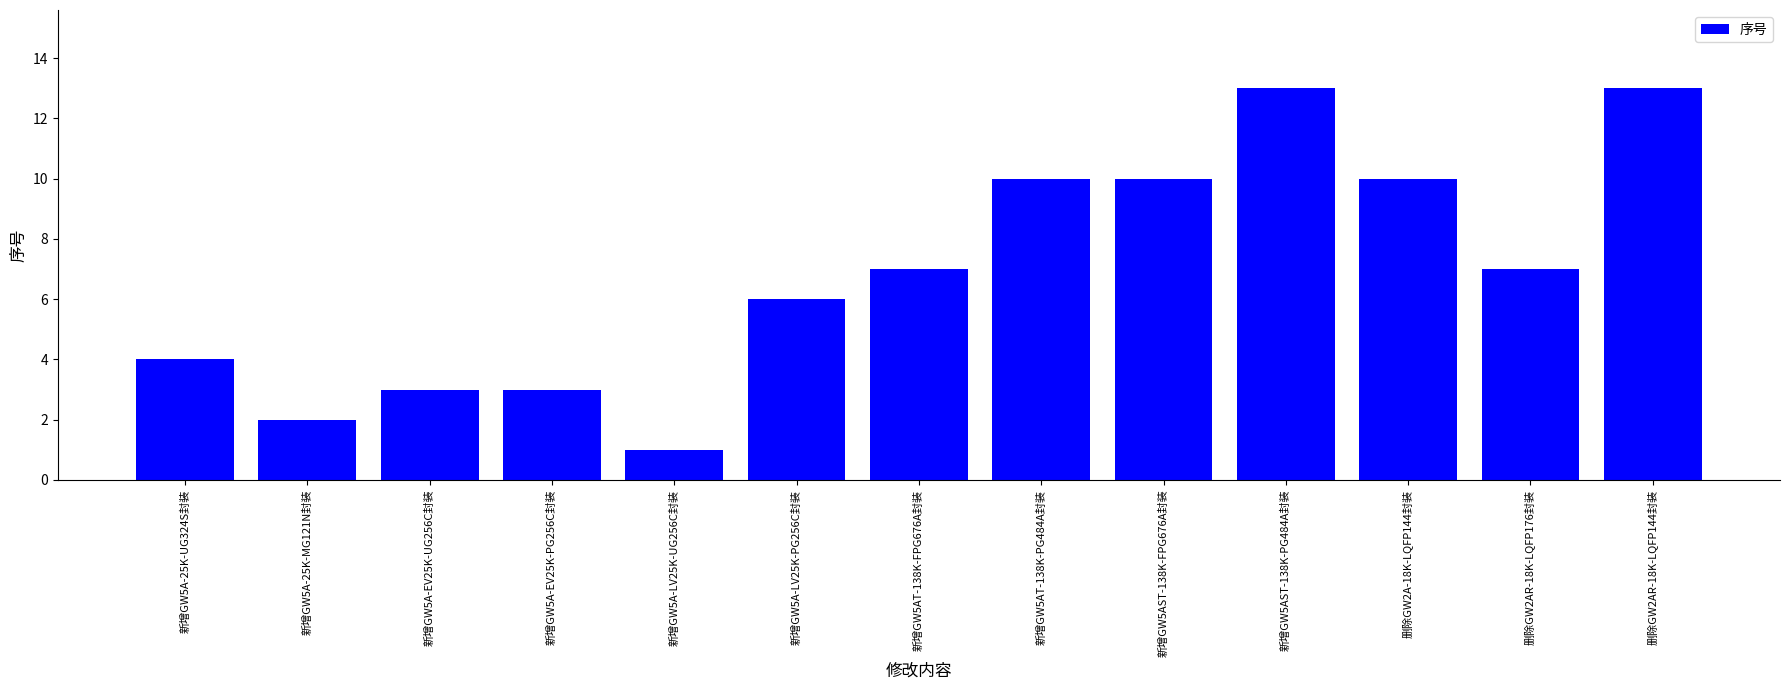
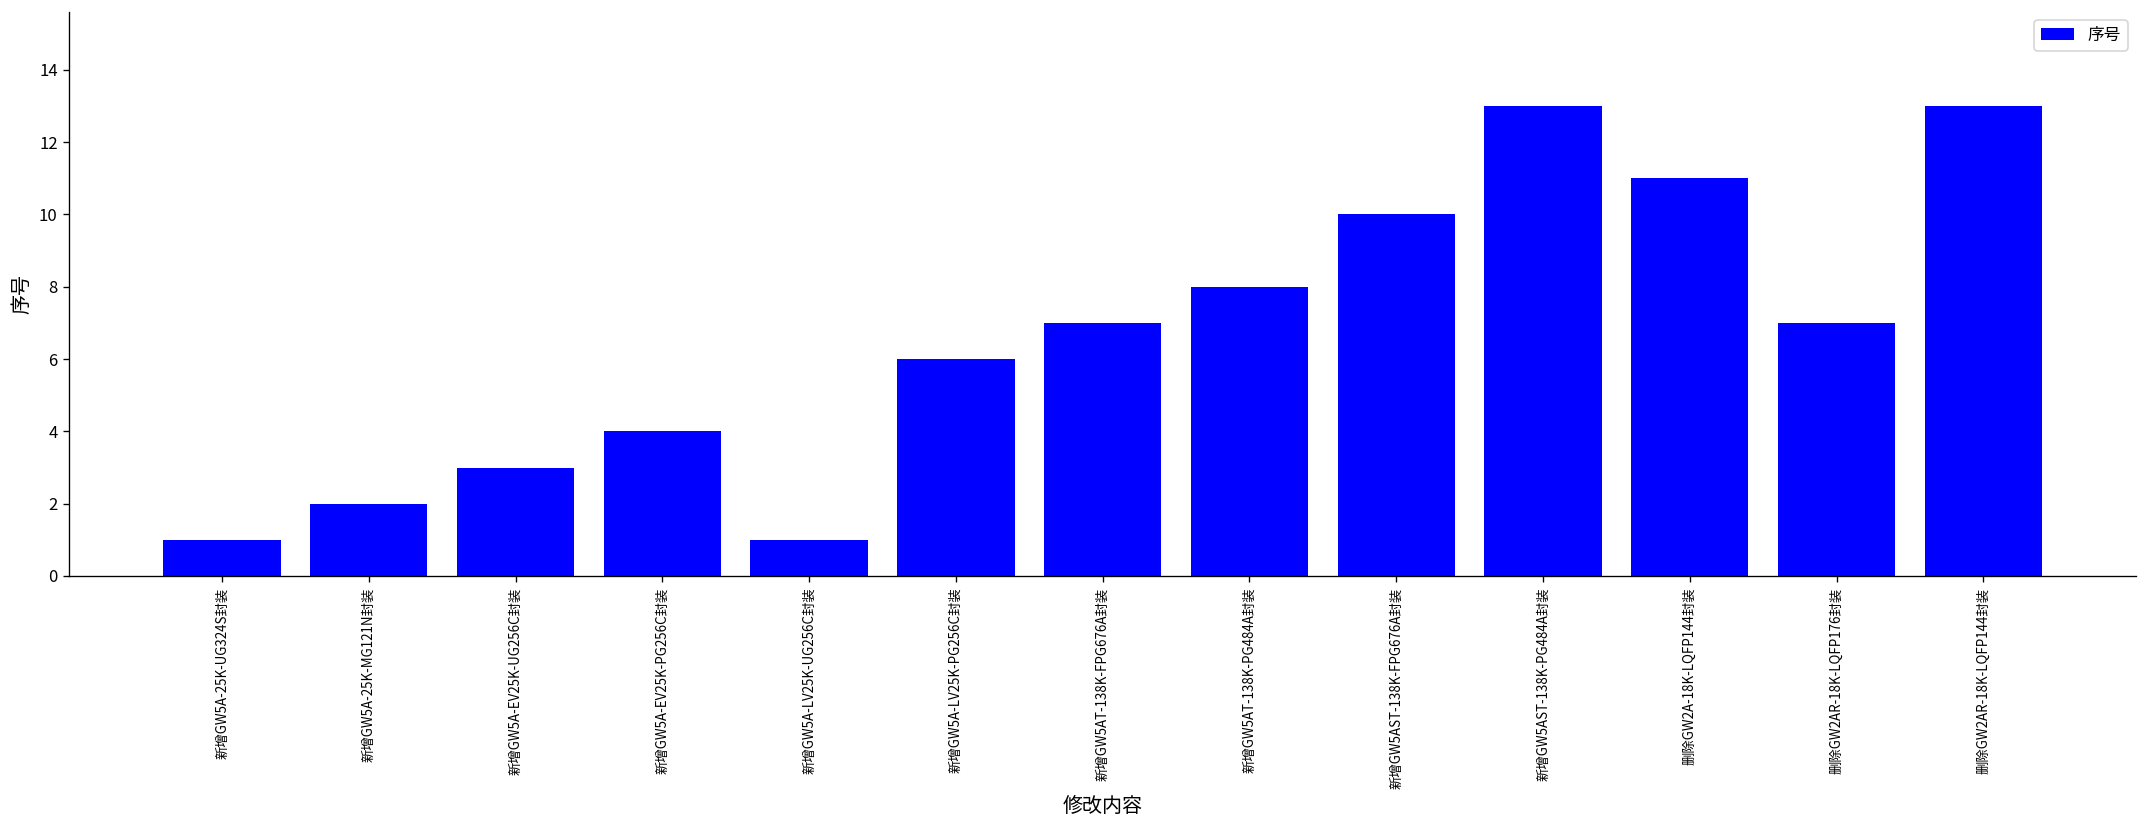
  {
-   "新增GW5A-25K-UG324S封装": 4,
+   "新增GW5A-25K-UG324S封装": 1,
    "新增GW5A-25K-MG121N封装": 2,
    "新增GW5A-EV25K-UG256C封装": 3,
-   "新增GW5A-EV25K-PG256C封装": 3,
+   "新增GW5A-EV25K-PG256C封装": 4,
    "新增GW5A-LV25K-UG256C封装": 1,
    "新增GW5A-LV25K-PG256C封装": 6,
    "新增GW5AT-138K-FPG676A封装": 7,
-   "新增GW5AT-138K-PG484A封装": 10,
+   "新增GW5AT-138K-PG484A封装": 8,
    "新增GW5AST-138K-FPG676A封装": 10,
    "新增GW5AST-138K-PG484A封装": 13,
-   "删除GW2A-18K-LQFP144封装": 10,
+   "删除GW2A-18K-LQFP144封装": 11,
    "删除GW2AR-18K-LQFP176封装": 7,
    "删除GW2AR-18K-LQFP144封装": 13
  }
